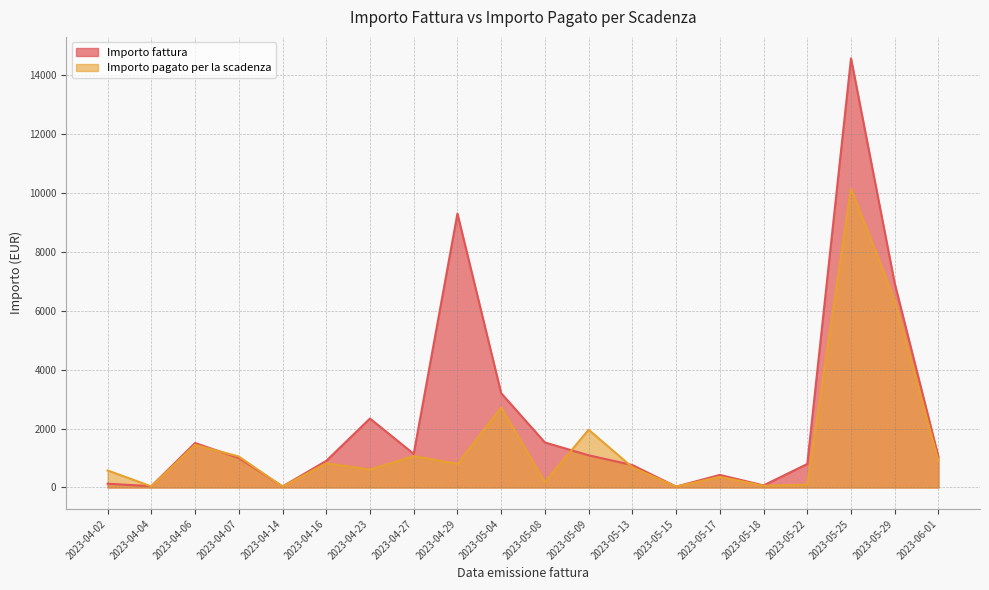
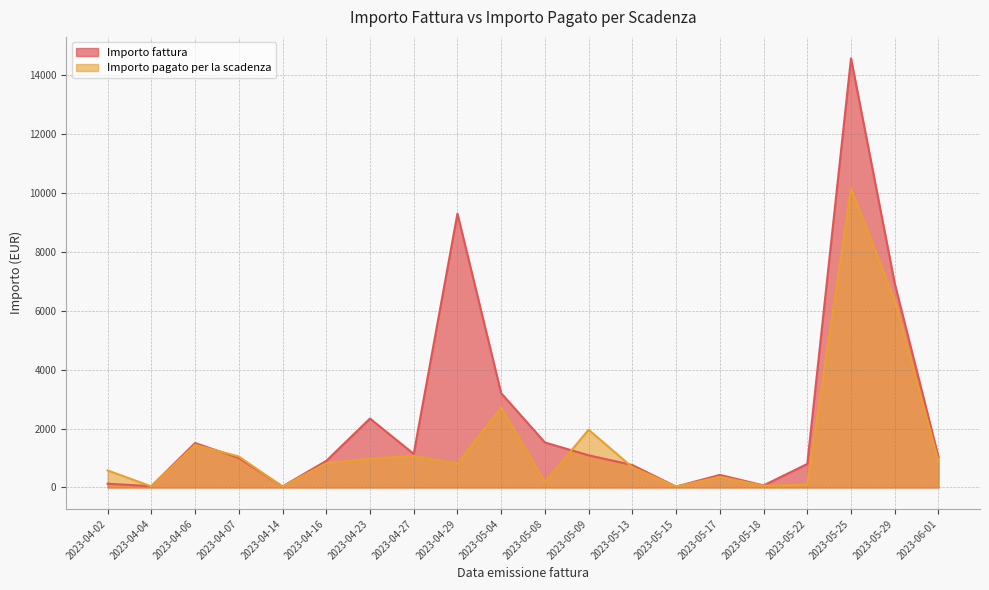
  {
    "Importo fattura": {
      "2023-04-02": 100,
      "2023-04-23": 2300,
      "2023-04-29": 9300,
      "2023-05-04": 3200,
      "2023-05-08": 1500,
      "2023-05-09": 1100,
      "2023-05-22": 800,
      "2023-05-25": 14600,
      "2023-05-29": 6900,
      "2023-06-01": 1000
    },
    "Importo pagato per la scadenza": {
      "2023-04-02": 600,
-     "2023-04-23": 600,
+     "2023-04-23": 1000,
      "2023-04-29": 800,
      "2023-05-04": 2700,
      "2023-05-08": 200,
      "2023-05-09": 2000,
      "2023-05-22": 100,
      "2023-05-25": 10100,
      "2023-05-29": 6300,
      "2023-06-01": 900
    }
  }
